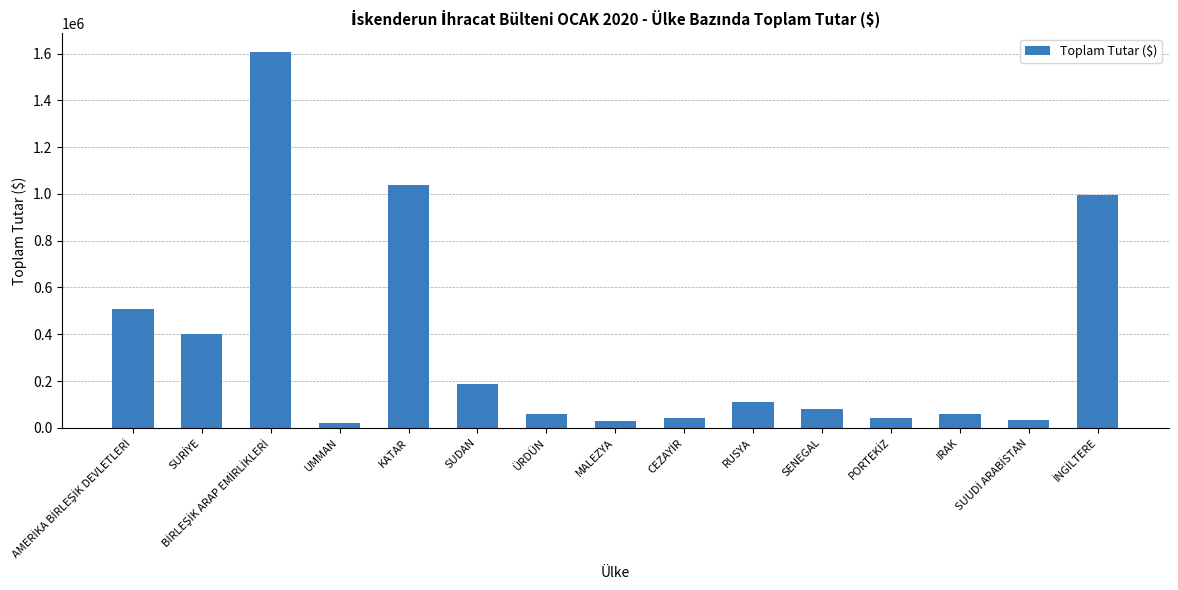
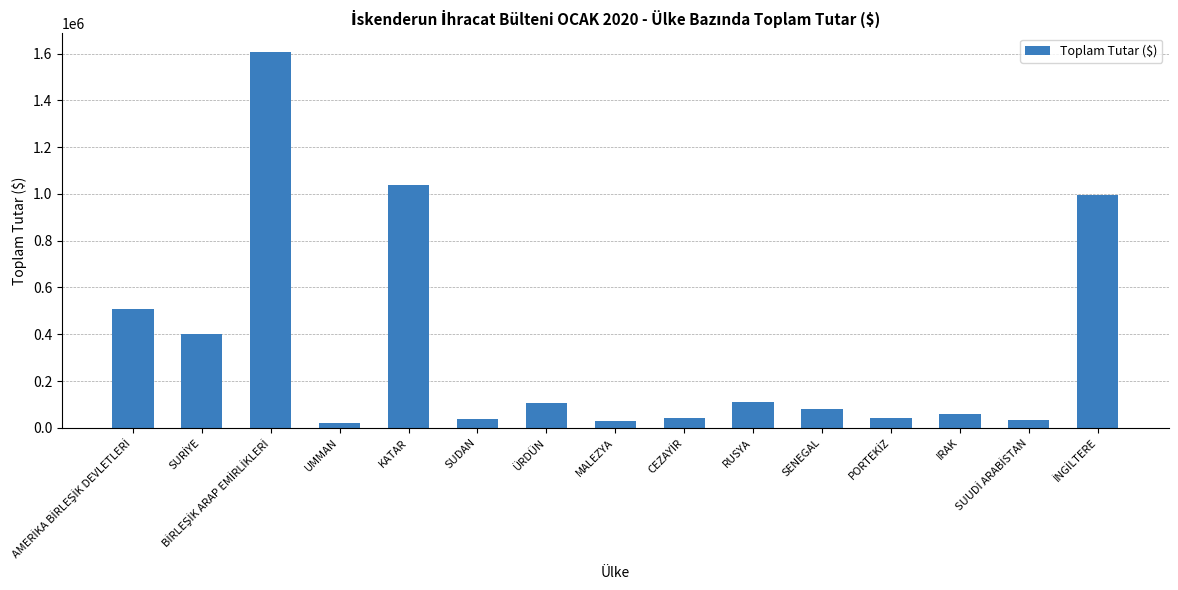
  {
    "AMERİKA BİRLEŞİK DEVLETLERİ": 510000,
    "SURİYE": 400000,
    "BİRLEŞİK ARAP EMİRLİKLERİ": 1610000,
    "UMMAN": 20000,
    "KATAR": 1040000,
-   "SUDAN": 190000,
-   "ÜRDÜN": 60000,
+   "SUDAN": 40000,
+   "ÜRDÜN": 110000,
    "MALEZYA": 30000,
    "CEZAYİR": 40000,
    "RUSYA": 110000,
    "SENEGAL": 80000,
    "PORTEKİZ": 40000,
    "IRAK": 60000,
    "SUUDİ ARABİSTAN": 30000,
    "İNGİLTERE": 1000000
  }
